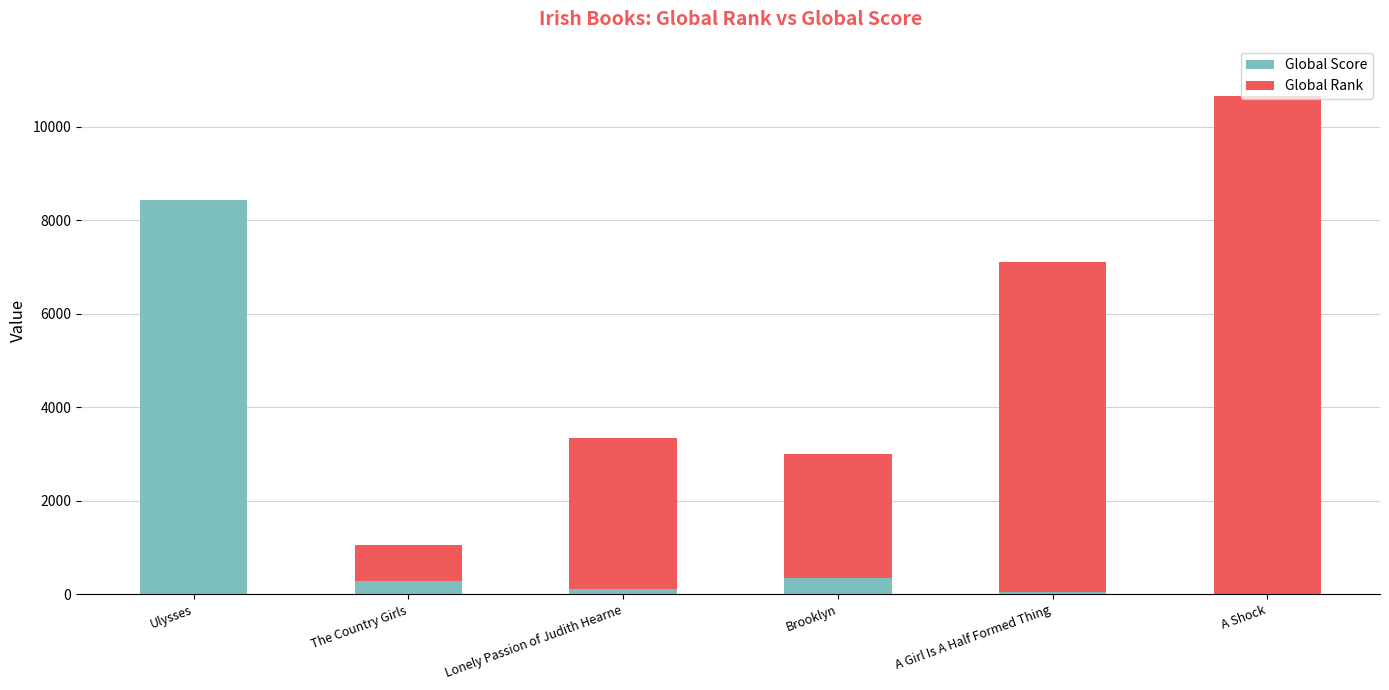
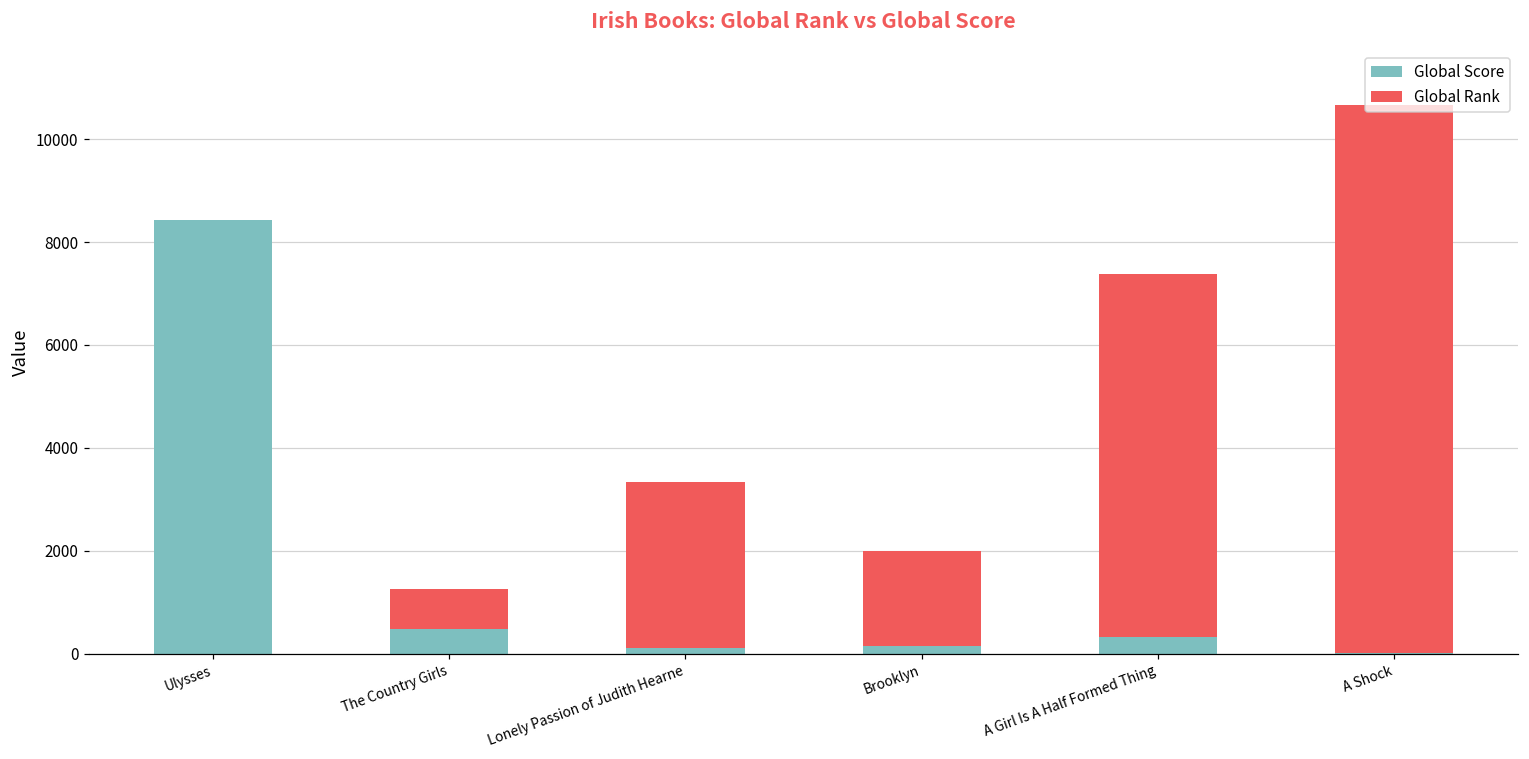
  {
    "Global Score": {
      "Ulysses": 8400,
-     "The Country Girls": 300,
+     "The Country Girls": 500,
      "Lonely Passion of Judith Hearne": 100,
-     "Brooklyn": 400,
-     "A Girl Is A Half Formed Thing": 0
+     "Brooklyn": 100,
+     "A Girl Is A Half Formed Thing": 300
    },
    "Global Rank": {
      "The Country Girls": 800,
      "Lonely Passion of Judith Hearne": 3200,
-     "Brooklyn": 2600,
+     "Brooklyn": 1900,
      "A Girl Is A Half Formed Thing": 7100
    }
  }
